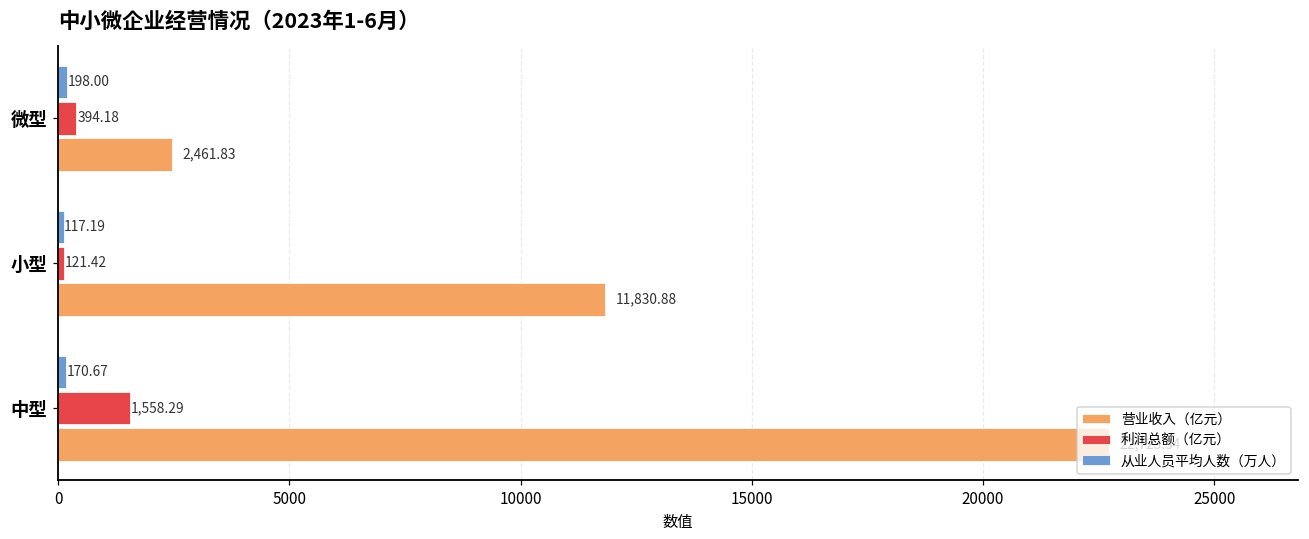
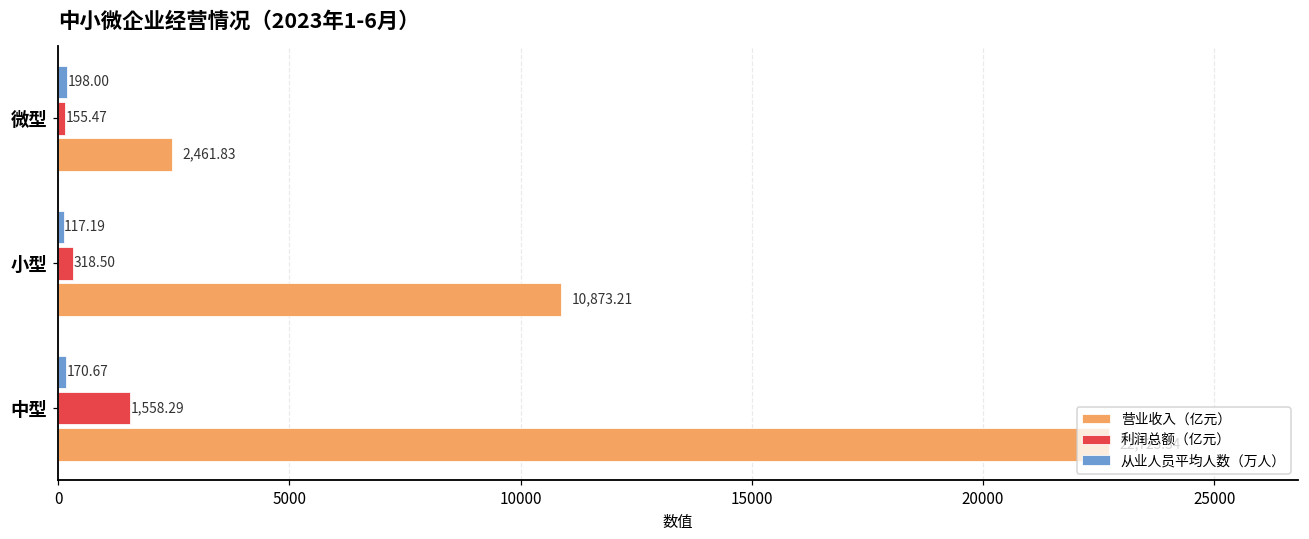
  {
    "营业收入（亿元）": {
      "微型": "2,461.83",
-     "小型": "11,830.88"
+     "小型": "10,873.21"
    },
    "利润总额（亿元）": {
-     "微型": "394.18",
-     "小型": "121.42",
+     "微型": "155.47",
+     "小型": "318.50",
      "中型": "1,558.29"
    },
    "从业人员平均人数（万人）": {
      "微型": "198.00",
      "小型": "117.19",
      "中型": "170.67"
    }
  }
